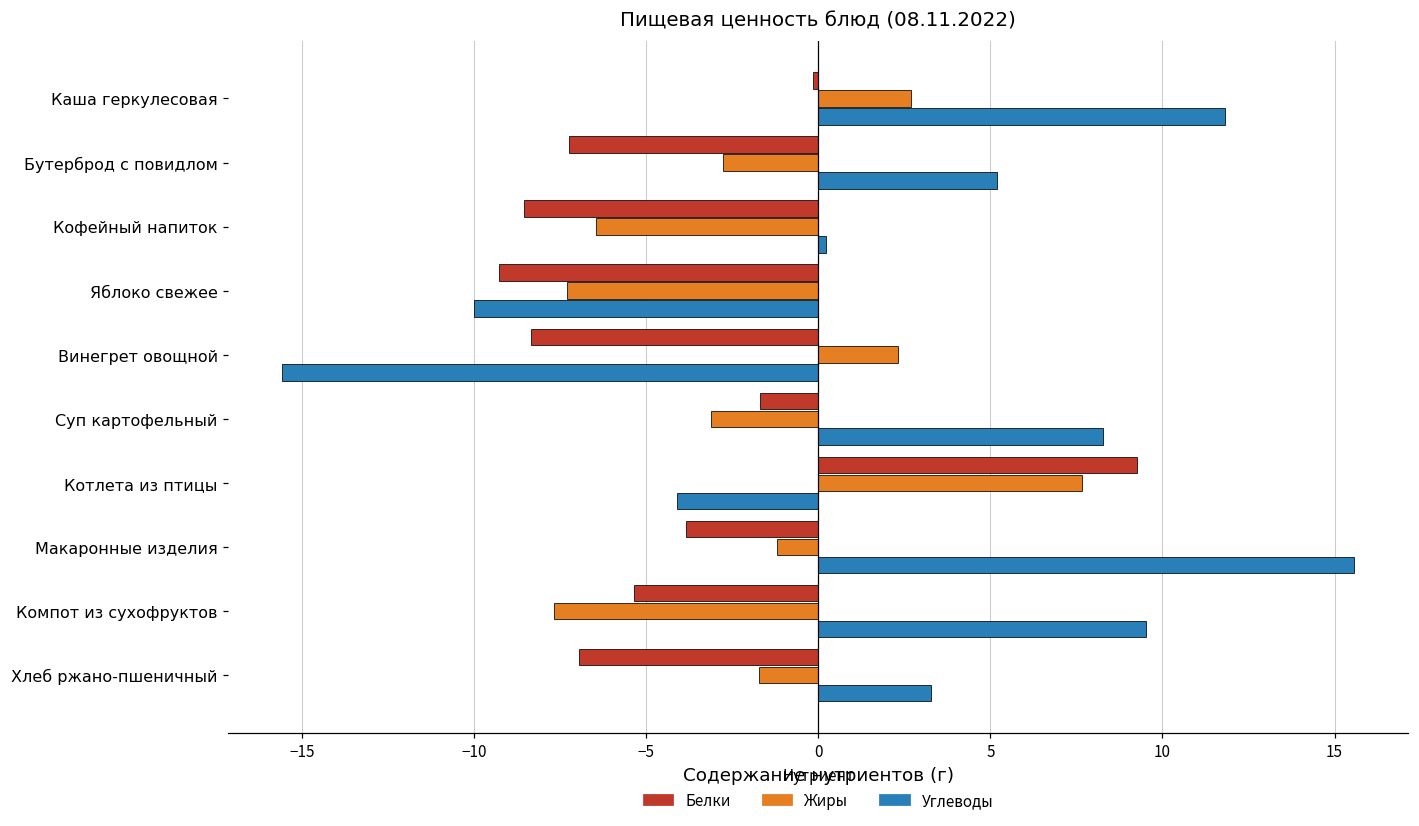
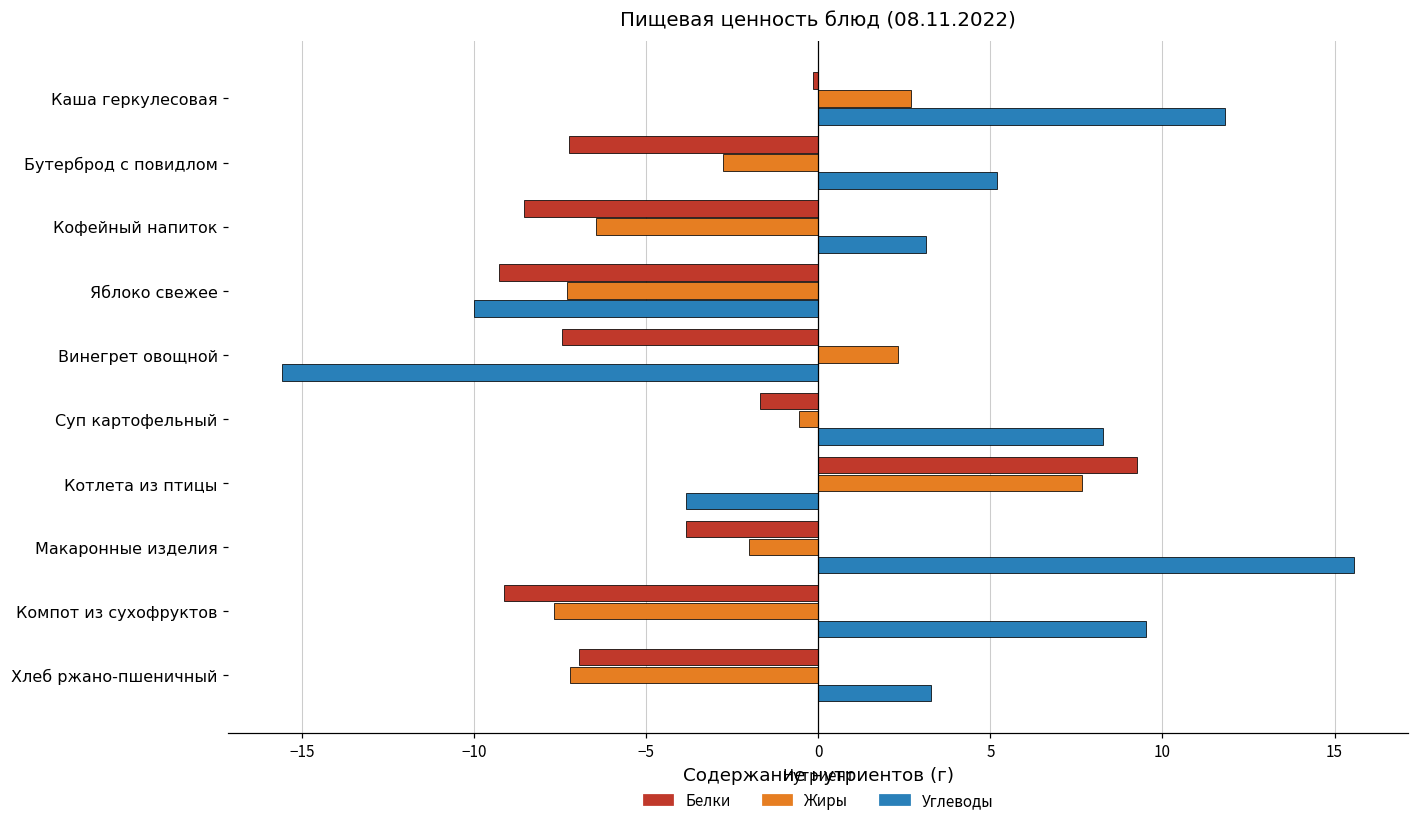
  {
    "Белки": {
      "Каша геркулесовая": -0.1,
      "Бутерброд с повидлом": -7.2,
      "Кофейный напиток": -8.5,
      "Яблоко свежее": -9.3,
-     "Винегрет овощной": -8.3,
+     "Винегрет овощной": -7.4,
      "Суп картофельный": -1.7,
      "Котлета из птицы": 9.3,
      "Макаронные изделия": -3.8,
-     "Компот из сухофруктов": -5.3,
+     "Компот из сухофруктов": -9.1,
      "Хлеб ржано-пшеничный": -6.9
    },
    "Жиры": {
      "Каша геркулесовая": 2.7,
      "Бутерброд с повидлом": -2.8,
      "Кофейный напиток": -6.5,
      "Яблоко свежее": -7.3,
      "Винегрет овощной": 2.3,
-     "Суп картофельный": -3.1,
+     "Суп картофельный": -0.6,
      "Котлета из птицы": 7.7,
-     "Макаронные изделия": -1.2,
+     "Макаронные изделия": -2.0,
      "Компот из сухофруктов": -7.7,
-     "Хлеб ржано-пшеничный": -1.7
+     "Хлеб ржано-пшеничный": -7.2
    },
    "Углеводы": {
      "Каша геркулесовая": 11.8,
      "Бутерброд с повидлом": 5.2,
-     "Кофейный напиток": 0.2,
+     "Кофейный напиток": 3.1,
      "Яблоко свежее": -10.0,
      "Винегрет овощной": -15.6,
      "Суп картофельный": 8.3,
-     "Котлета из птицы": -4.1,
+     "Котлета из птицы": -3.9,
      "Макаронные изделия": 15.6,
      "Компот из сухофруктов": 9.5,
      "Хлеб ржано-пшеничный": 3.3
    }
  }
